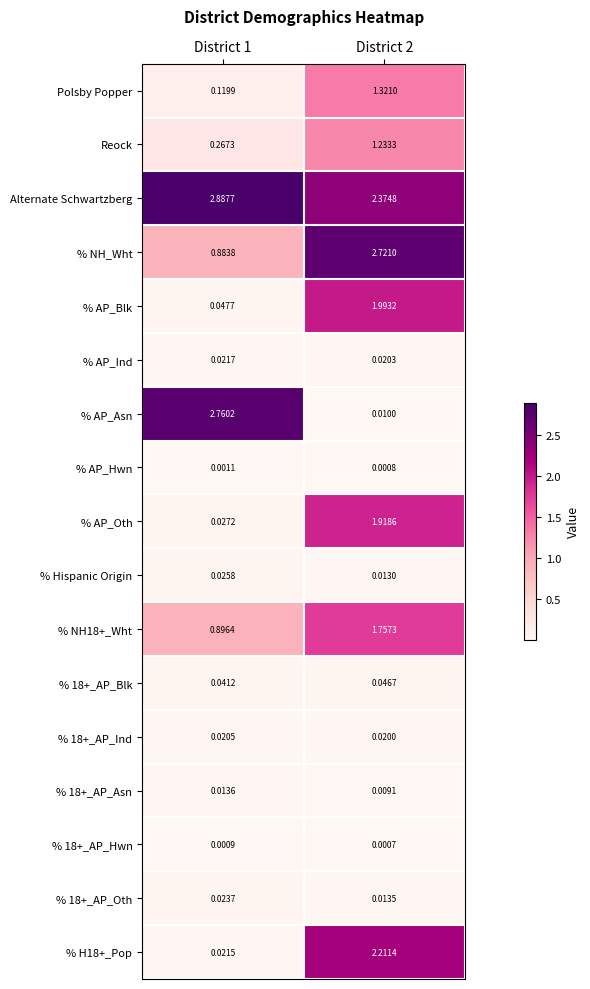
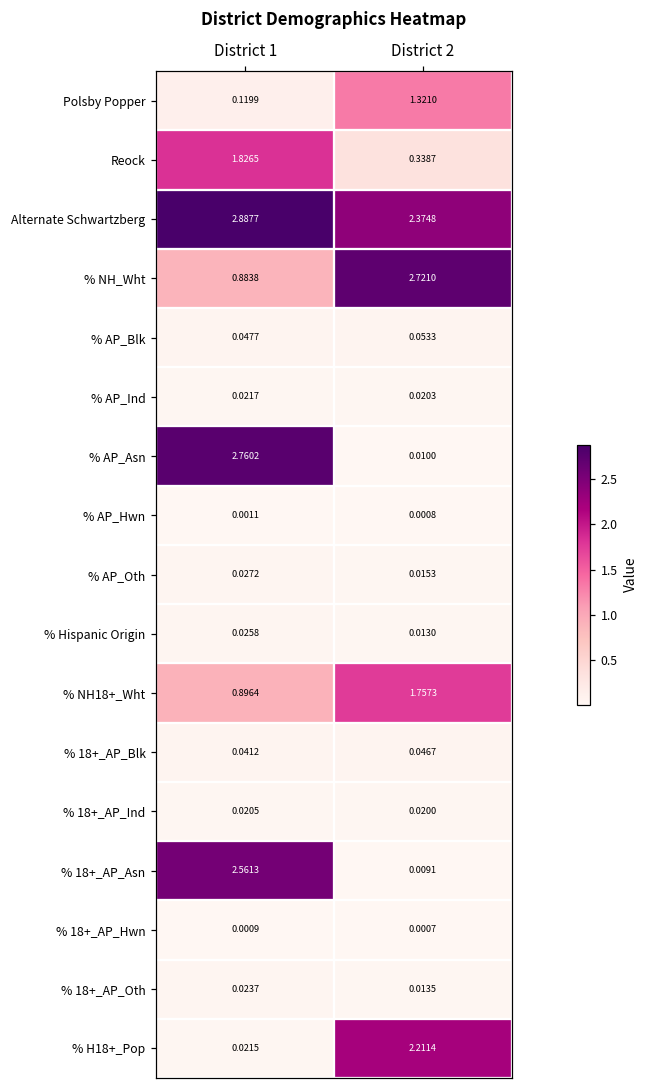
  {
    "Polsby Popper": {
      "District 1": 0.1199,
      "District 2": 1.3210
    },
    "Reock": {
-     "District 1": 0.2673,
-     "District 2": 1.2333
+     "District 1": 1.8265,
+     "District 2": 0.3387
    },
    "Alternate Schwartzberg": {
      "District 1": 2.8877,
      "District 2": 2.3748
    },
    "% NH_Wht": {
      "District 1": 0.8838,
      "District 2": 2.7210
    },
    "% AP_Blk": {
      "District 1": 0.0477,
-     "District 2": 1.9932
+     "District 2": 0.0533
    },
    "% AP_Ind": {
      "District 1": 0.0217,
      "District 2": 0.0203
    },
    "% AP_Asn": {
      "District 1": 2.7602,
      "District 2": 0.0100
    },
    "% AP_Hwn": {
      "District 1": 0.0011,
      "District 2": 0.0008
    },
    "% AP_Oth": {
      "District 1": 0.0272,
-     "District 2": 1.9186
+     "District 2": 0.0153
    },
    "% Hispanic Origin": {
      "District 1": 0.0258,
      "District 2": 0.0130
    },
    "% NH18+_Wht": {
      "District 1": 0.8964,
      "District 2": 1.7573
    },
    "% 18+_AP_Blk": {
      "District 1": 0.0412,
      "District 2": 0.0467
    },
    "% 18+_AP_Ind": {
      "District 1": 0.0205,
      "District 2": 0.0200
    },
    "% 18+_AP_Asn": {
-     "District 1": 0.0136,
+     "District 1": 2.5613,
      "District 2": 0.0091
    },
    "% 18+_AP_Hwn": {
      "District 1": 0.0009,
      "District 2": 0.0007
    },
    "% 18+_AP_Oth": {
      "District 1": 0.0237,
      "District 2": 0.0135
    },
    "% H18+_Pop": {
      "District 1": 0.0215,
      "District 2": 2.2114
    }
  }
